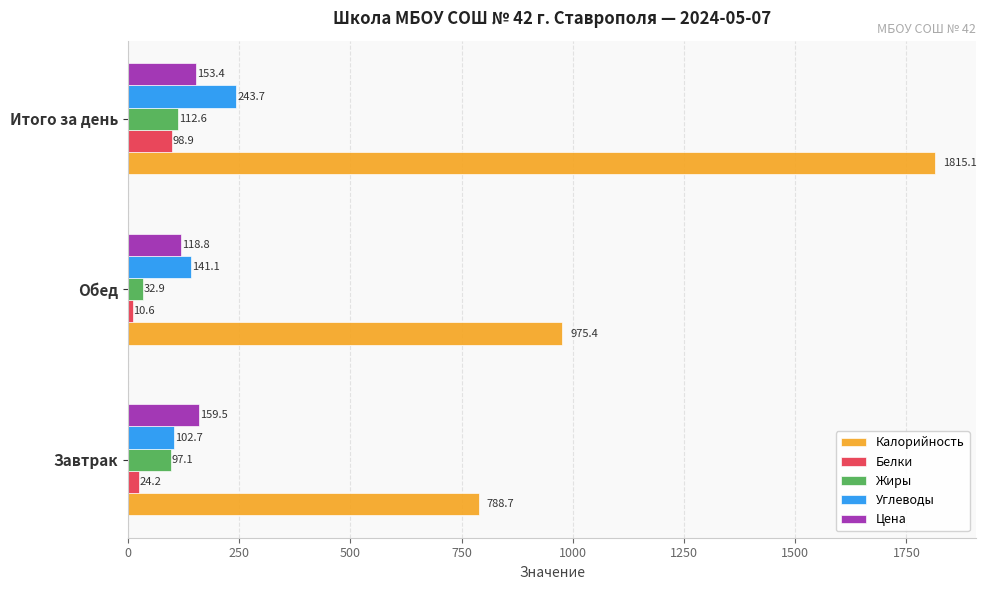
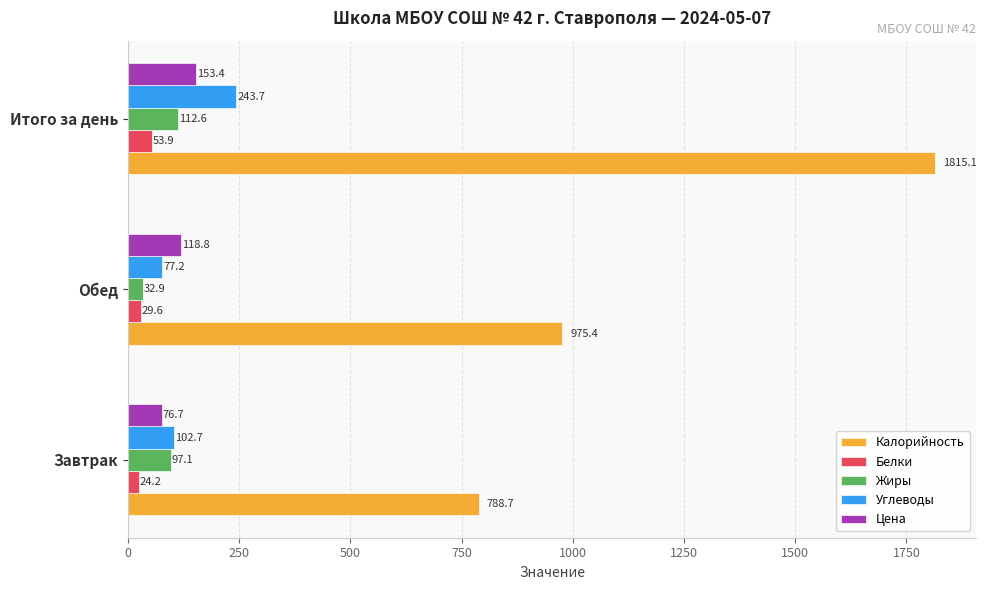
  {
    "Калорийность": {
      "Итого за день": 1815.1,
      "Обед": 975.4,
      "Завтрак": 788.7
    },
    "Белки": {
-     "Итого за день": 98.9,
-     "Обед": 10.6,
+     "Итого за день": 53.9,
+     "Обед": 29.6,
      "Завтрак": 24.2
    },
    "Жиры": {
      "Итого за день": 112.6,
      "Обед": 32.9,
      "Завтрак": 97.1
    },
    "Углеводы": {
      "Итого за день": 243.7,
-     "Обед": 141.1,
+     "Обед": 77.2,
      "Завтрак": 102.7
    },
    "Цена": {
      "Итого за день": 153.4,
      "Обед": 118.8,
-     "Завтрак": 159.5
+     "Завтрак": 76.7
    }
  }
